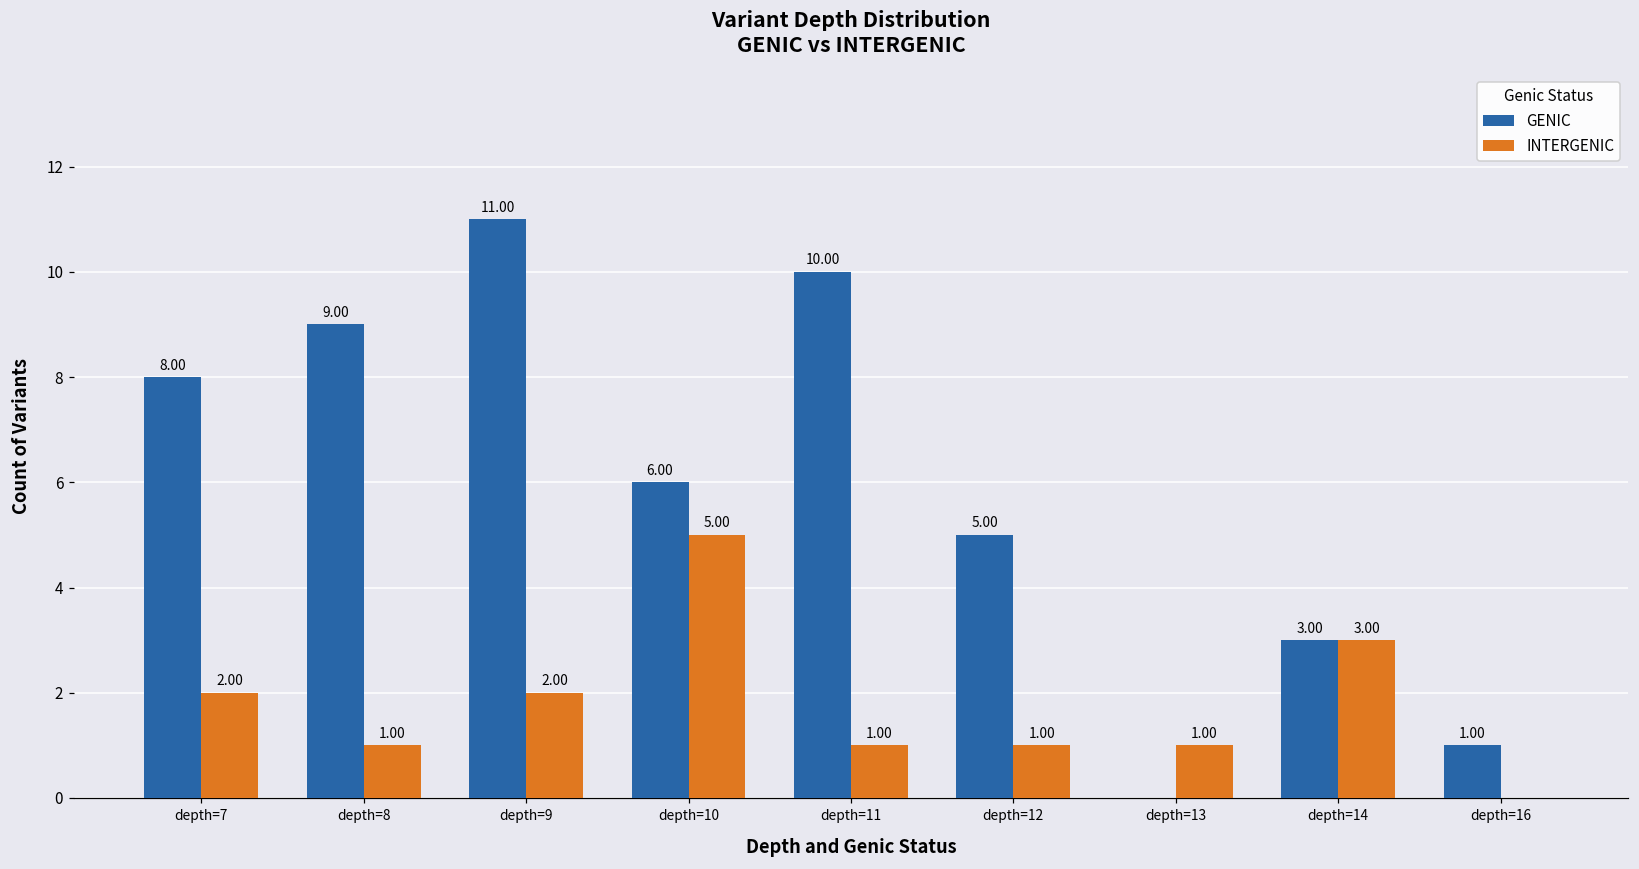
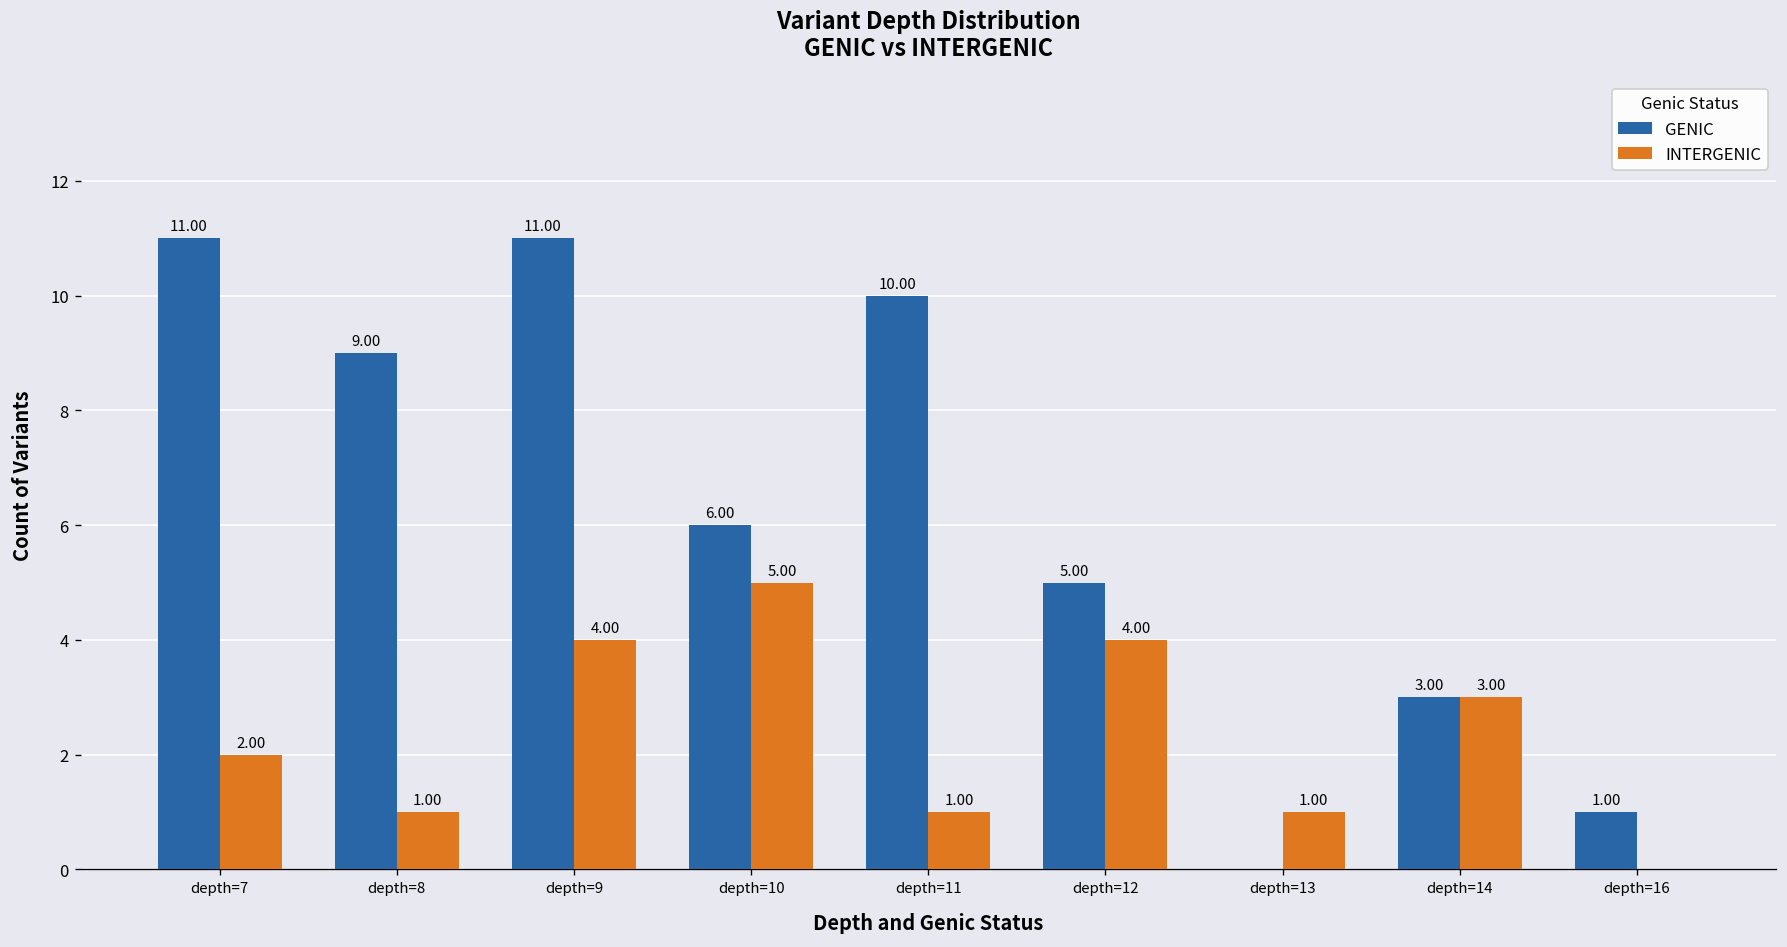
  {
    "GENIC": {
-     "depth=7": 8.00,
+     "depth=7": 11.00,
      "depth=8": 9.00,
      "depth=9": 11.00,
      "depth=10": 6.00,
      "depth=11": 10.00,
      "depth=12": 5.00,
      "depth=14": 3.00,
      "depth=16": 1.00
    },
    "INTERGENIC": {
      "depth=7": 2.00,
      "depth=8": 1.00,
-     "depth=9": 2.00,
+     "depth=9": 4.00,
      "depth=10": 5.00,
      "depth=11": 1.00,
-     "depth=12": 1.00,
+     "depth=12": 4.00,
      "depth=13": 1.00,
      "depth=14": 3.00
    }
  }
